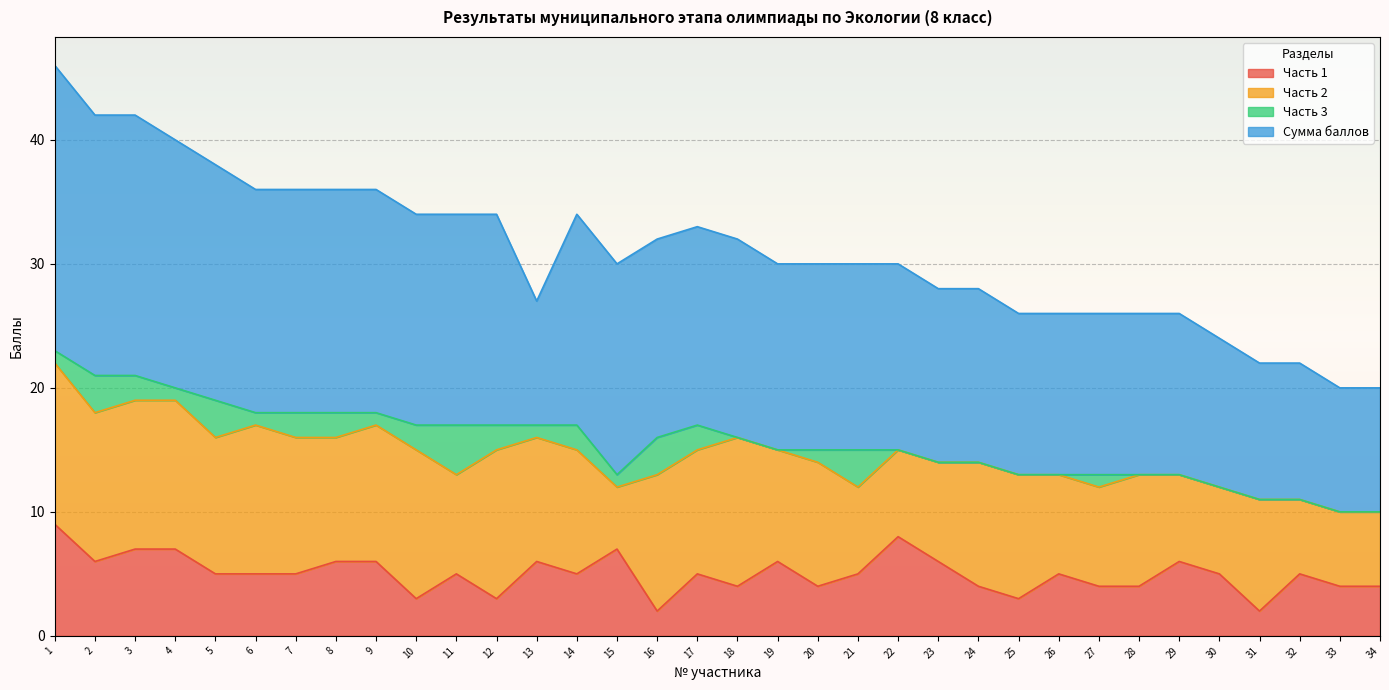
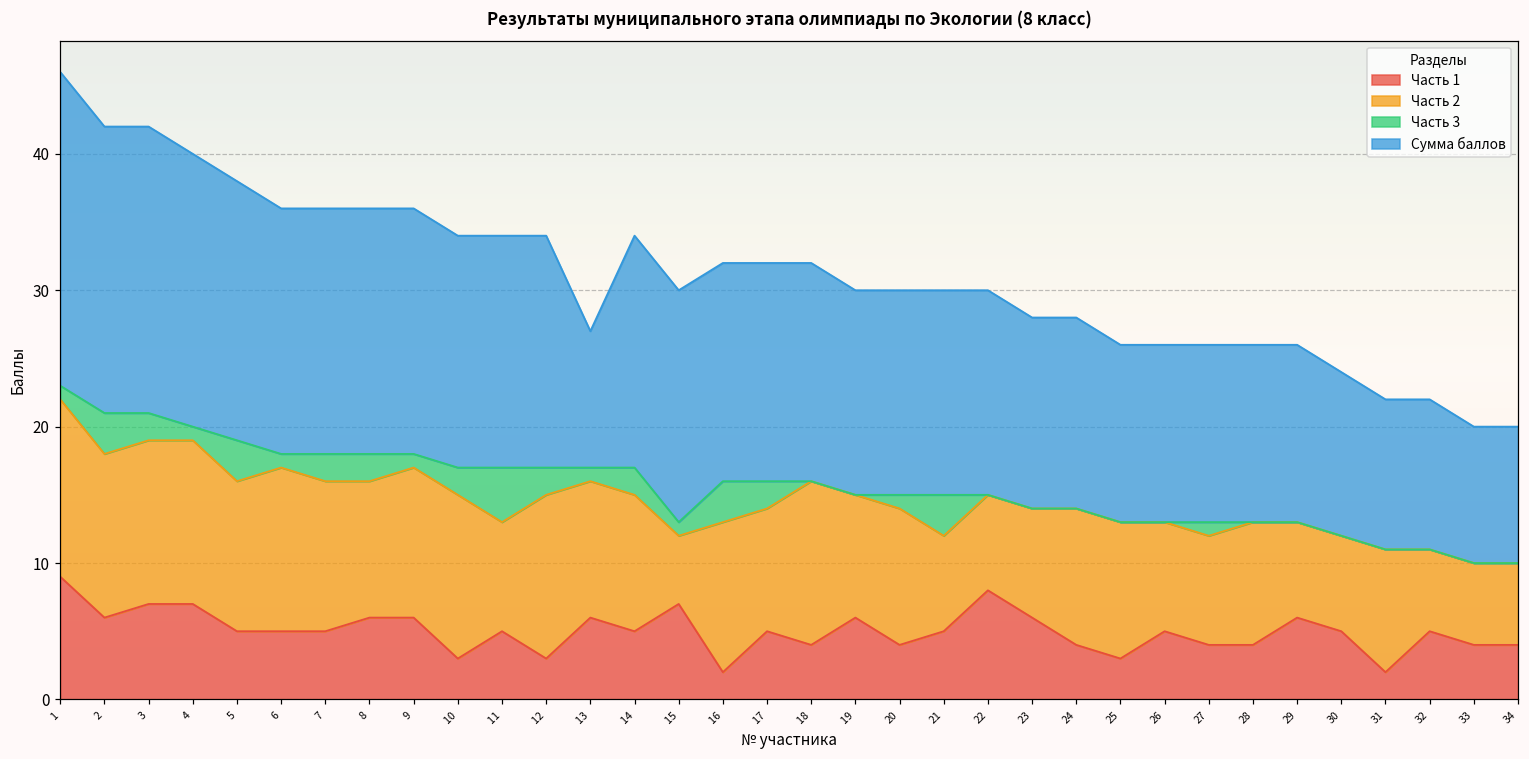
  {
    "Часть 1": {
      "1": 9,
      "2": 6,
      "3": 7,
      "4": 7,
      "5": 5,
      "6": 5,
      "7": 5,
      "8": 6,
      "9": 6,
      "10": 3,
      "11": 5,
      "12": 3,
      "13": 6,
      "14": 5,
      "15": 7,
      "16": 2,
      "17": 5,
      "18": 4,
      "19": 6,
      "20": 4,
      "21": 5,
      "22": 8,
      "23": 6,
      "24": 4,
      "25": 3,
      "26": 5,
      "27": 4,
      "28": 4,
      "29": 6,
      "30": 5,
      "31": 2,
      "32": 5,
      "33": 4,
      "34": 4
    },
    "Часть 2": {
      "1": 13,
      "2": 12,
      "3": 12,
      "4": 12,
      "5": 11,
      "6": 12,
      "7": 11,
      "8": 10,
      "9": 11,
      "10": 12,
      "11": 8,
      "12": 12,
      "13": 10,
      "14": 10,
      "15": 5,
      "16": 11,
-     "17": 10,
+     "17": 9,
      "20": 10,
      "21": 7,
      "27": 8
    },
    "Часть 3": {
      "1": 23,
      "2": 21,
      "3": 21,
      "4": 20,
      "5": 19,
      "6": 18,
      "7": 18,
      "8": 18,
      "9": 18,
      "10": 17,
      "11": 17,
      "12": 17,
      "13": 17,
      "14": 17,
      "15": 13,
      "16": 16,
      "20": 15,
      "21": 15,
      "27": 13
    },
    "Сумма баллов": {
      "1": 23,
      "2": 21,
      "3": 21,
      "4": 20,
      "5": 19,
      "6": 18,
      "7": 18,
      "8": 18,
      "9": 18,
      "10": 17,
      "11": 17,
      "12": 17,
      "13": 10,
      "14": 17,
      "15": 17,
      "16": 16,
      "17": 16,
      "18": 16,
      "19": 15,
      "20": 15,
      "21": 15,
      "22": 15,
      "23": 14,
      "24": 14,
      "25": 13,
      "26": 13,
      "27": 13,
      "28": 13,
      "29": 13,
      "30": 12,
      "31": 11,
      "32": 11,
      "33": 10,
      "34": 10
    }
  }
